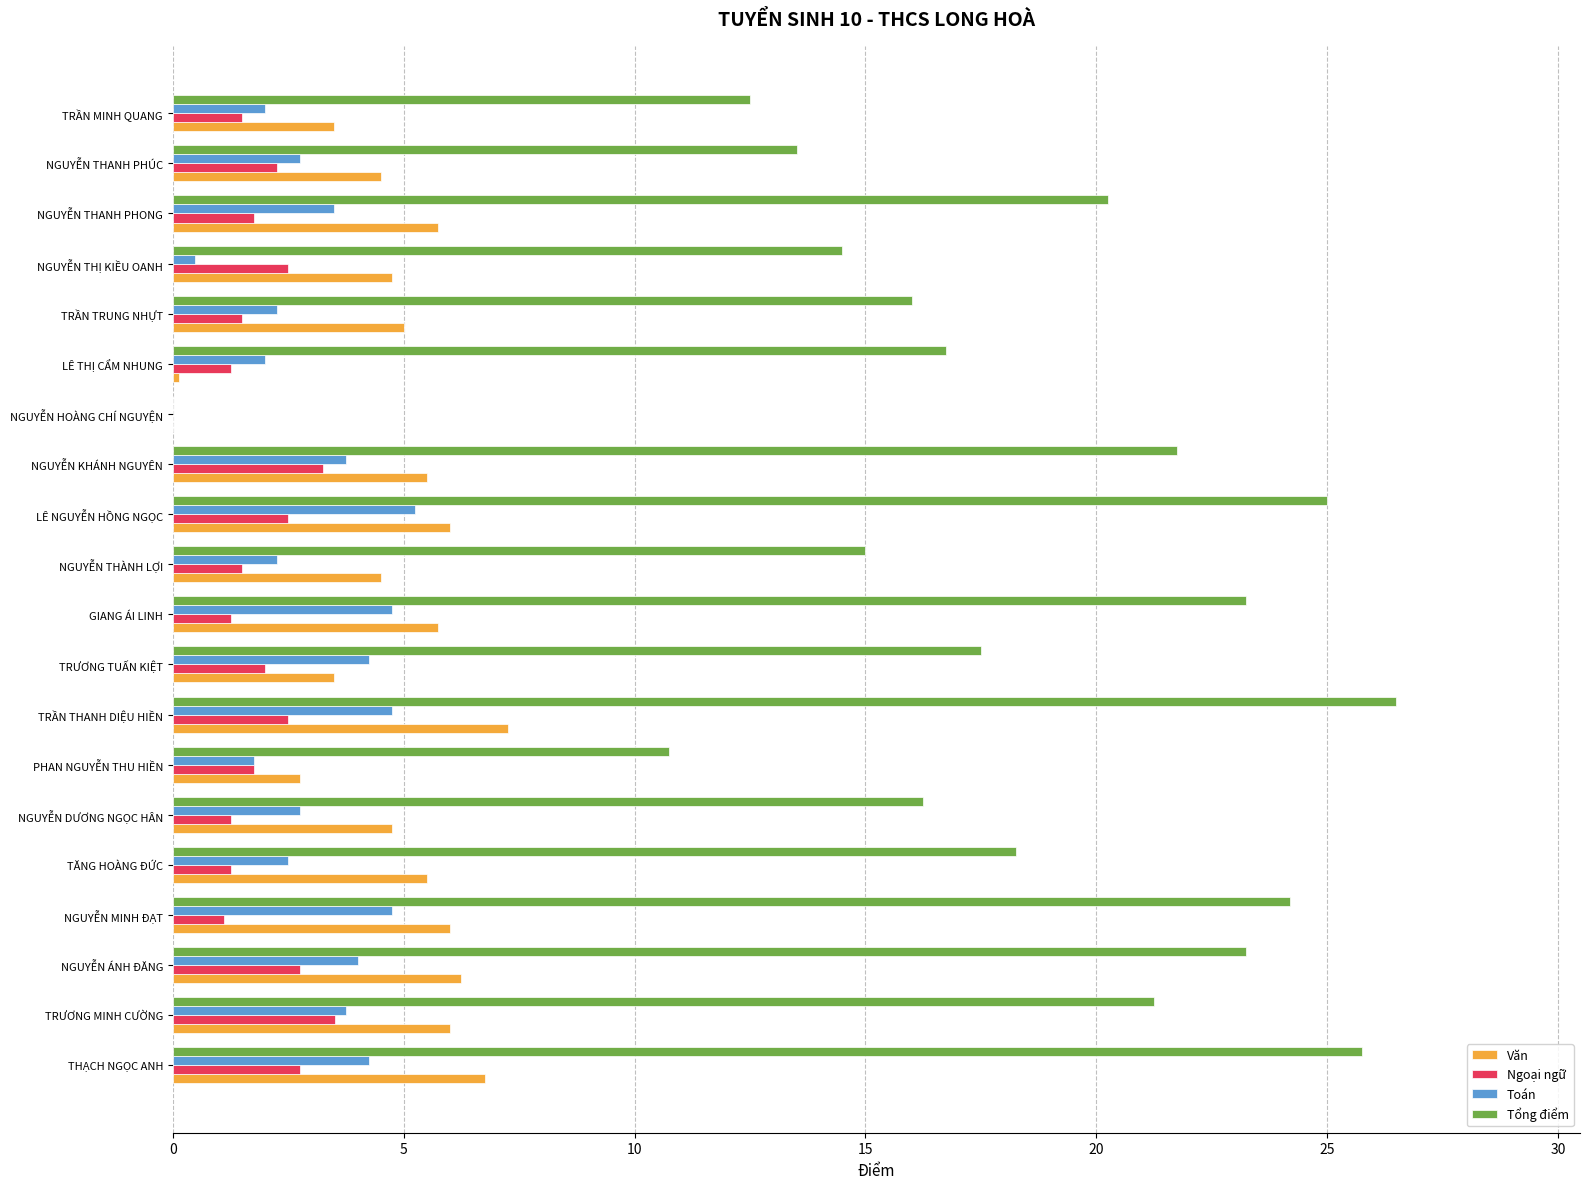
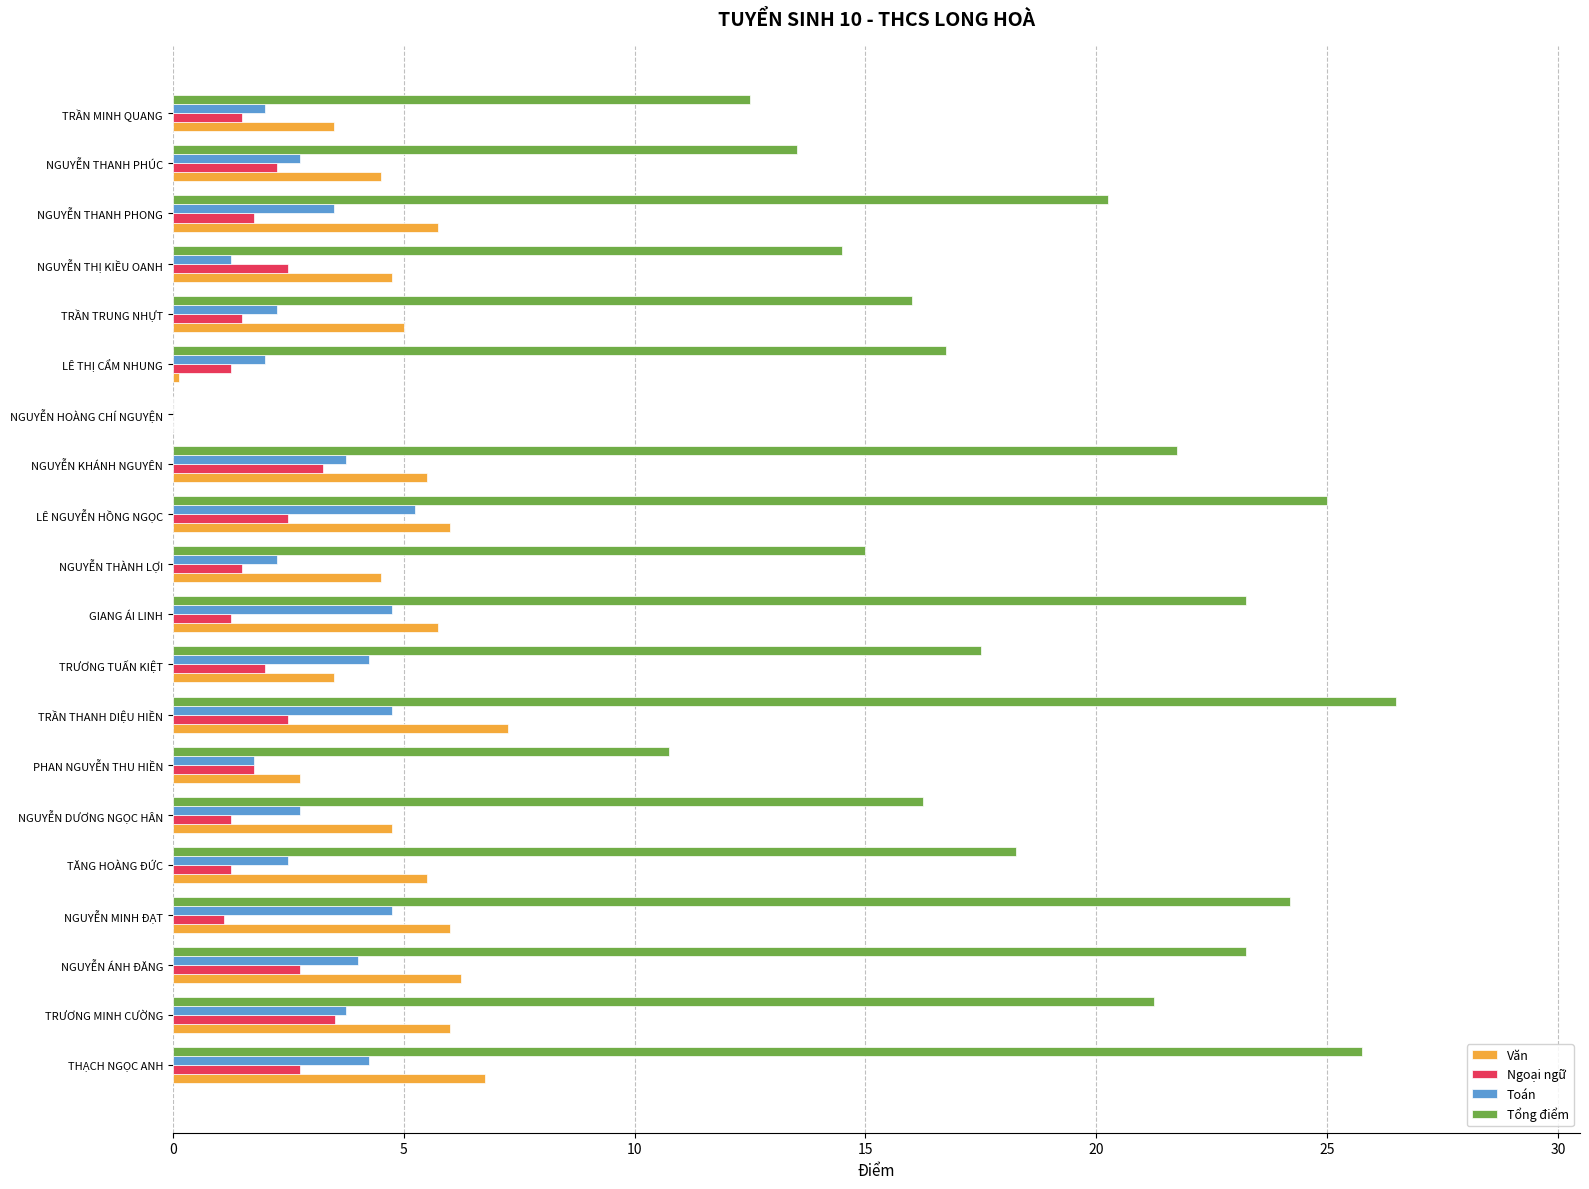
  {
    "Văn": {
      "TRẦN MINH QUANG": 3.5,
      "NGUYỄN THANH PHÚC": 4.5,
      "NGUYỄN THANH PHONG": 5.8,
      "NGUYỄN THỊ KIỀU OANH": 4.8,
      "TRẦN TRUNG NHỰT": 5.0,
      "LÊ THỊ CẨM NHUNG": 0.1,
      "NGUYỄN HOÀNG CHÍ NGUYỆN": 0.0,
      "NGUYỄN KHÁNH NGUYÊN": 5.5,
      "LÊ NGUYỄN HỒNG NGỌC": 6.0,
      "NGUYỄN THÀNH LỢI": 4.5,
      "GIANG ÁI LINH": 5.8,
      "TRƯƠNG TUẤN KIỆT": 3.5,
      "TRẦN THANH DIỆU HIỀN": 7.3,
      "PHAN NGUYỄN THU HIỀN": 2.8,
      "NGUYỄN DƯƠNG NGỌC HÂN": 4.8,
      "TĂNG HOÀNG ĐỨC": 5.5,
      "NGUYỄN MINH ĐẠT": 6.0,
      "NGUYỄN ÁNH ĐĂNG": 6.3,
      "TRƯƠNG MINH CƯỜNG": 6.0,
      "THẠCH NGỌC ANH": 6.8
    },
    "Ngoại ngữ": {
      "TRẦN MINH QUANG": 1.5,
      "NGUYỄN THANH PHÚC": 2.3,
      "NGUYỄN THANH PHONG": 1.8,
      "NGUYỄN THỊ KIỀU OANH": 2.5,
      "TRẦN TRUNG NHỰT": 1.5,
      "LÊ THỊ CẨM NHUNG": 1.3,
      "NGUYỄN HOÀNG CHÍ NGUYỆN": 0.0,
      "NGUYỄN KHÁNH NGUYÊN": 3.3,
      "LÊ NGUYỄN HỒNG NGỌC": 2.5,
      "NGUYỄN THÀNH LỢI": 1.5,
      "GIANG ÁI LINH": 1.3,
      "TRƯƠNG TUẤN KIỆT": 2.0,
      "TRẦN THANH DIỆU HIỀN": 2.5,
      "PHAN NGUYỄN THU HIỀN": 1.8,
      "NGUYỄN DƯƠNG NGỌC HÂN": 1.3,
      "TĂNG HOÀNG ĐỨC": 1.3,
      "NGUYỄN MINH ĐẠT": 1.1,
      "NGUYỄN ÁNH ĐĂNG": 2.8,
      "TRƯƠNG MINH CƯỜNG": 3.5,
      "THẠCH NGỌC ANH": 2.8
    },
    "Toán": {
      "TRẦN MINH QUANG": 2.0,
      "NGUYỄN THANH PHÚC": 2.8,
      "NGUYỄN THANH PHONG": 3.5,
-     "NGUYỄN THỊ KIỀU OANH": 0.5,
+     "NGUYỄN THỊ KIỀU OANH": 1.3,
      "TRẦN TRUNG NHỰT": 2.3,
      "LÊ THỊ CẨM NHUNG": 2.0,
      "NGUYỄN HOÀNG CHÍ NGUYỆN": 0.0,
      "NGUYỄN KHÁNH NGUYÊN": 3.8,
      "LÊ NGUYỄN HỒNG NGỌC": 5.3,
      "NGUYỄN THÀNH LỢI": 2.3,
      "GIANG ÁI LINH": 4.8,
      "TRƯƠNG TUẤN KIỆT": 4.3,
      "TRẦN THANH DIỆU HIỀN": 4.8,
      "PHAN NGUYỄN THU HIỀN": 1.8,
      "NGUYỄN DƯƠNG NGỌC HÂN": 2.8,
      "TĂNG HOÀNG ĐỨC": 2.5,
      "NGUYỄN MINH ĐẠT": 4.8,
      "NGUYỄN ÁNH ĐĂNG": 4.0,
      "TRƯƠNG MINH CƯỜNG": 3.8,
      "THẠCH NGỌC ANH": 4.3
    },
    "Tổng điểm": {
      "TRẦN MINH QUANG": 12.5,
      "NGUYỄN THANH PHÚC": 13.5,
      "NGUYỄN THANH PHONG": 20.3,
      "NGUYỄN THỊ KIỀU OANH": 14.5,
      "TRẦN TRUNG NHỰT": 16.0,
      "LÊ THỊ CẨM NHUNG": 16.8,
      "NGUYỄN HOÀNG CHÍ NGUYỆN": 0.0,
      "NGUYỄN KHÁNH NGUYÊN": 21.8,
      "LÊ NGUYỄN HỒNG NGỌC": 25.0,
      "NGUYỄN THÀNH LỢI": 15.0,
      "GIANG ÁI LINH": 23.3,
      "TRƯƠNG TUẤN KIỆT": 17.5,
      "TRẦN THANH DIỆU HIỀN": 26.5,
      "PHAN NGUYỄN THU HIỀN": 10.8,
      "NGUYỄN DƯƠNG NGỌC HÂN": 16.3,
      "TĂNG HOÀNG ĐỨC": 18.3,
      "NGUYỄN MINH ĐẠT": 24.2,
      "NGUYỄN ÁNH ĐĂNG": 23.3,
      "TRƯƠNG MINH CƯỜNG": 21.3,
      "THẠCH NGỌC ANH": 25.8
    }
  }
